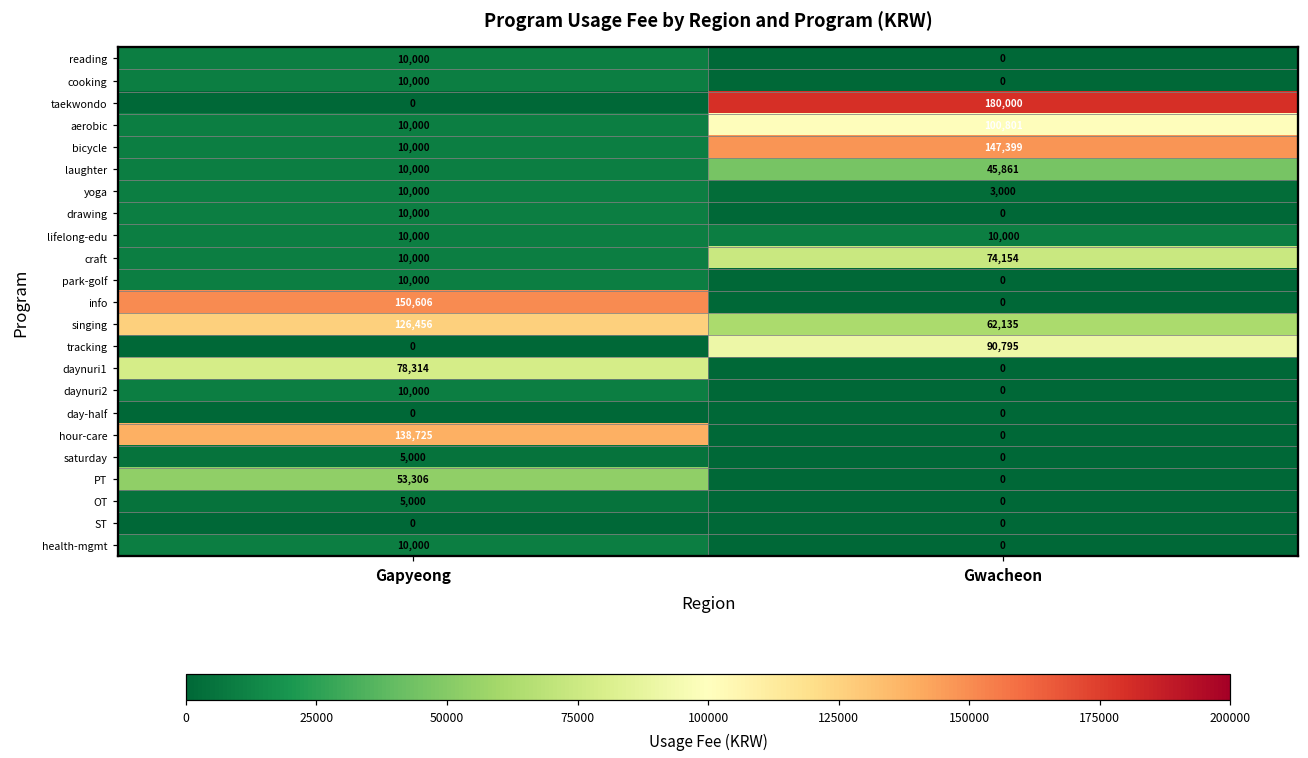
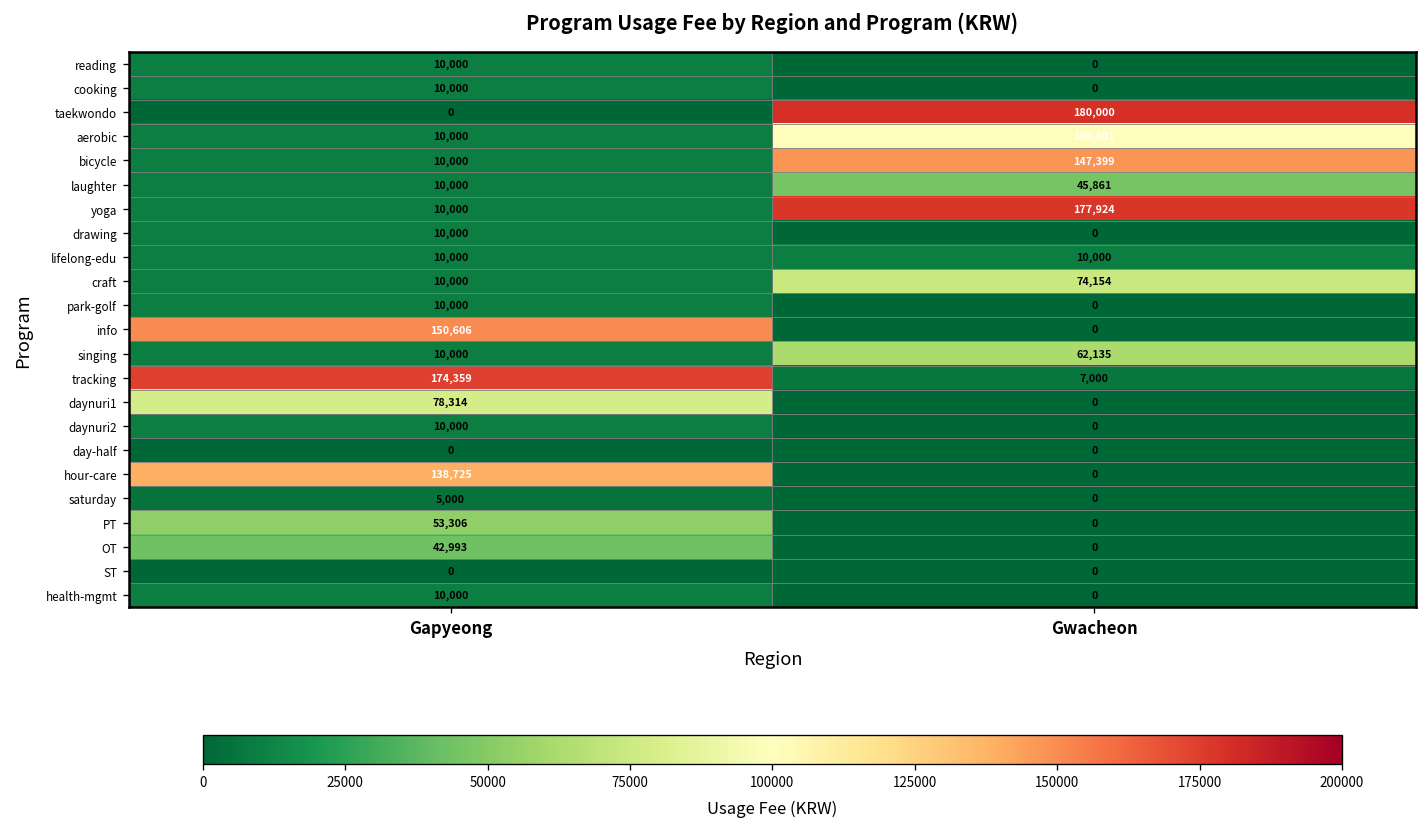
  {
    "reading": {
      "Gapyeong": "10,000",
      "Gwacheon": "0"
    },
    "cooking": {
      "Gapyeong": "10,000",
      "Gwacheon": "0"
    },
    "taekwondo": {
      "Gapyeong": "0",
      "Gwacheon": "180,000"
    },
    "aerobic": {
      "Gapyeong": "10,000",
      "Gwacheon": "100,801"
    },
    "bicycle": {
      "Gapyeong": "10,000",
      "Gwacheon": "147,399"
    },
    "laughter": {
      "Gapyeong": "10,000",
      "Gwacheon": "45,861"
    },
    "yoga": {
      "Gapyeong": "10,000",
-     "Gwacheon": "3,000"
+     "Gwacheon": "177,924"
    },
    "drawing": {
      "Gapyeong": "10,000",
      "Gwacheon": "0"
    },
    "lifelong-edu": {
      "Gapyeong": "10,000",
      "Gwacheon": "10,000"
    },
    "craft": {
      "Gapyeong": "10,000",
      "Gwacheon": "74,154"
    },
    "park-golf": {
      "Gapyeong": "10,000",
      "Gwacheon": "0"
    },
    "info": {
      "Gapyeong": "150,606",
      "Gwacheon": "0"
    },
    "singing": {
-     "Gapyeong": "126,456",
+     "Gapyeong": "10,000",
      "Gwacheon": "62,135"
    },
    "tracking": {
-     "Gapyeong": "0",
-     "Gwacheon": "90,795"
+     "Gapyeong": "174,359",
+     "Gwacheon": "7,000"
    },
    "daynuri1": {
      "Gapyeong": "78,314",
      "Gwacheon": "0"
    },
    "daynuri2": {
      "Gapyeong": "10,000",
      "Gwacheon": "0"
    },
    "day-half": {
      "Gapyeong": "0",
      "Gwacheon": "0"
    },
    "hour-care": {
      "Gapyeong": "138,725",
      "Gwacheon": "0"
    },
    "saturday": {
      "Gapyeong": "5,000",
      "Gwacheon": "0"
    },
    "PT": {
      "Gapyeong": "53,306",
      "Gwacheon": "0"
    },
    "OT": {
-     "Gapyeong": "5,000",
+     "Gapyeong": "42,993",
      "Gwacheon": "0"
    },
    "ST": {
      "Gapyeong": "0",
      "Gwacheon": "0"
    },
    "health-mgmt": {
      "Gapyeong": "10,000",
      "Gwacheon": "0"
    }
  }
